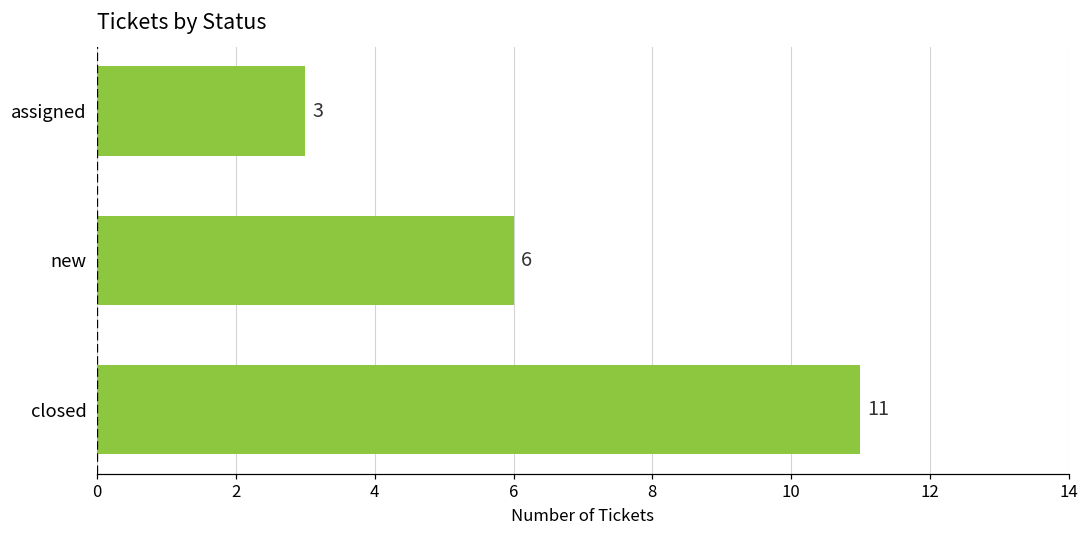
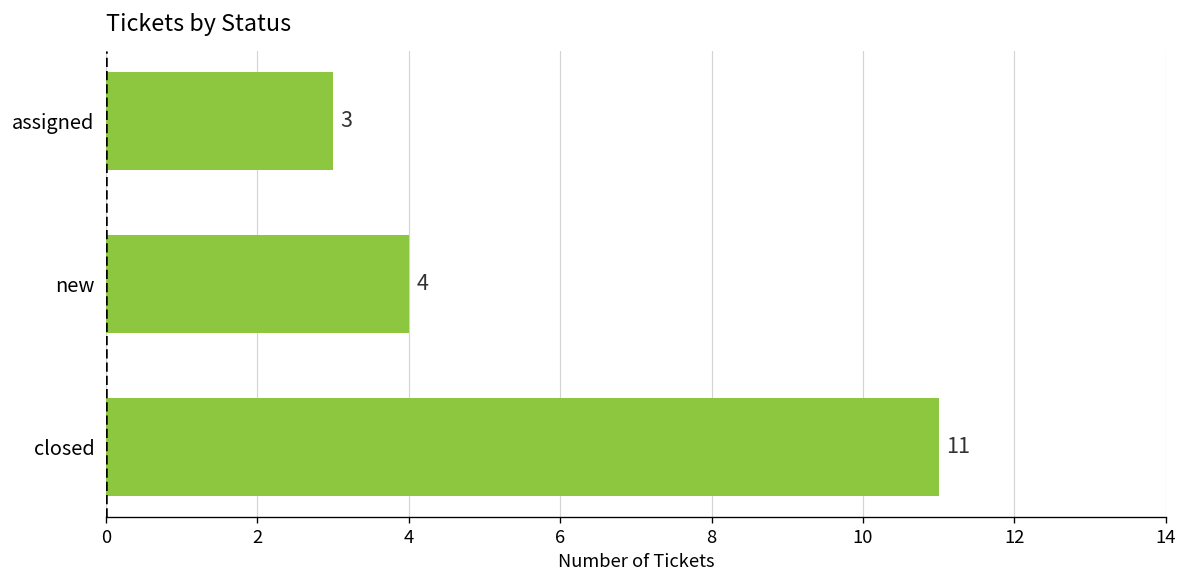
  {
    "assigned": 3,
-   "new": 6,
+   "new": 4,
    "closed": 11
  }
